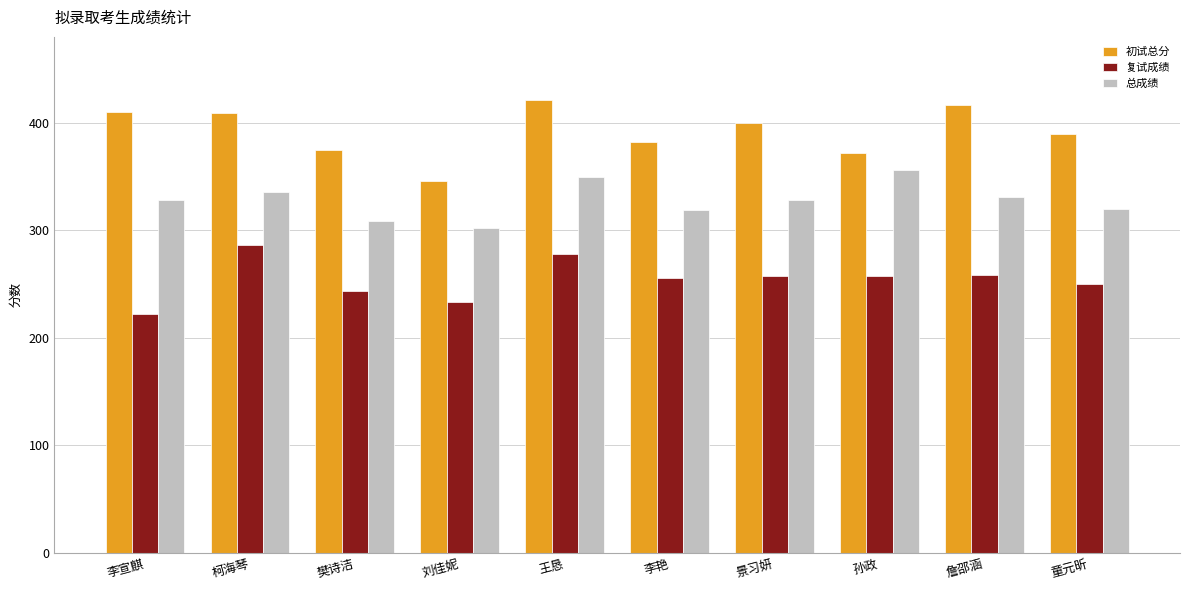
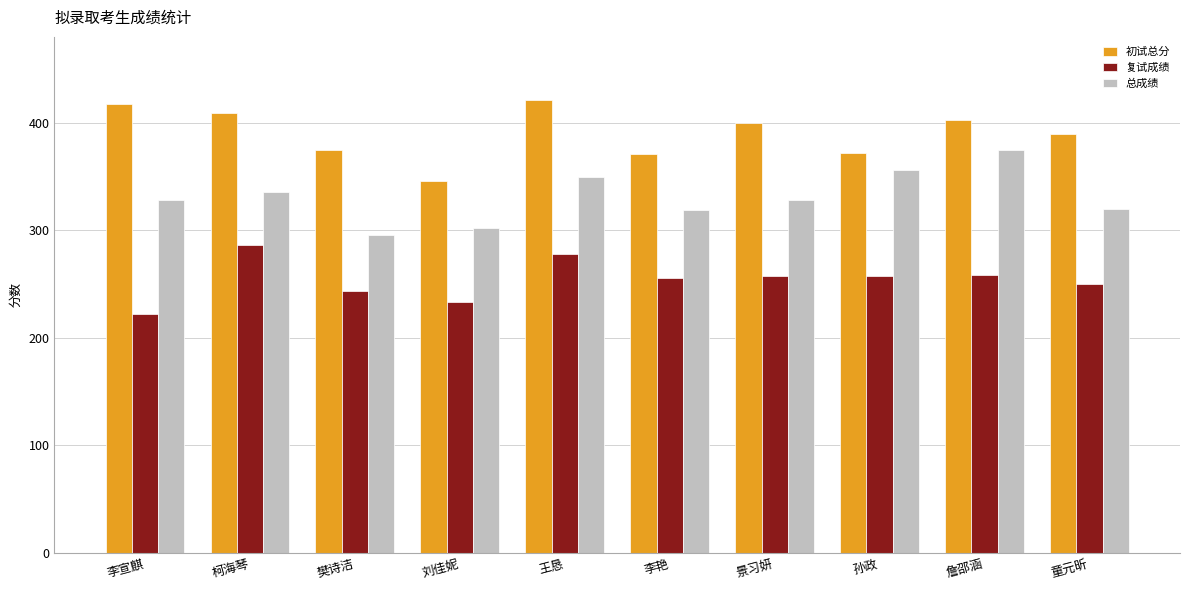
  {
    "初试总分": {
-     "李宣麒": 410,
+     "李宣麒": 418,
      "柯海琴": 409,
      "樊诗洁": 375,
      "刘佳妮": 346,
      "王恳": 421,
-     "李艳": 382,
+     "李艳": 371,
      "景习妍": 400,
      "孙政": 372,
-     "詹邵涵": 417,
+     "詹邵涵": 403,
      "童元昕": 390
    },
    "复试成绩": {
      "李宣麒": 223,
      "柯海琴": 287,
      "樊诗洁": 243,
      "刘佳妮": 233,
      "王恳": 278,
      "李艳": 256,
      "景习妍": 257,
      "孙政": 258,
      "詹邵涵": 259,
      "童元昕": 250
    },
    "总成绩": {
      "李宣麒": 329,
      "柯海琴": 336,
-     "樊诗洁": 309,
+     "樊诗洁": 296,
      "刘佳妮": 302,
      "王恳": 350,
      "李艳": 319,
      "景习妍": 329,
      "孙政": 356,
-     "詹邵涵": 331,
+     "詹邵涵": 374,
      "童元昕": 320
    }
  }
